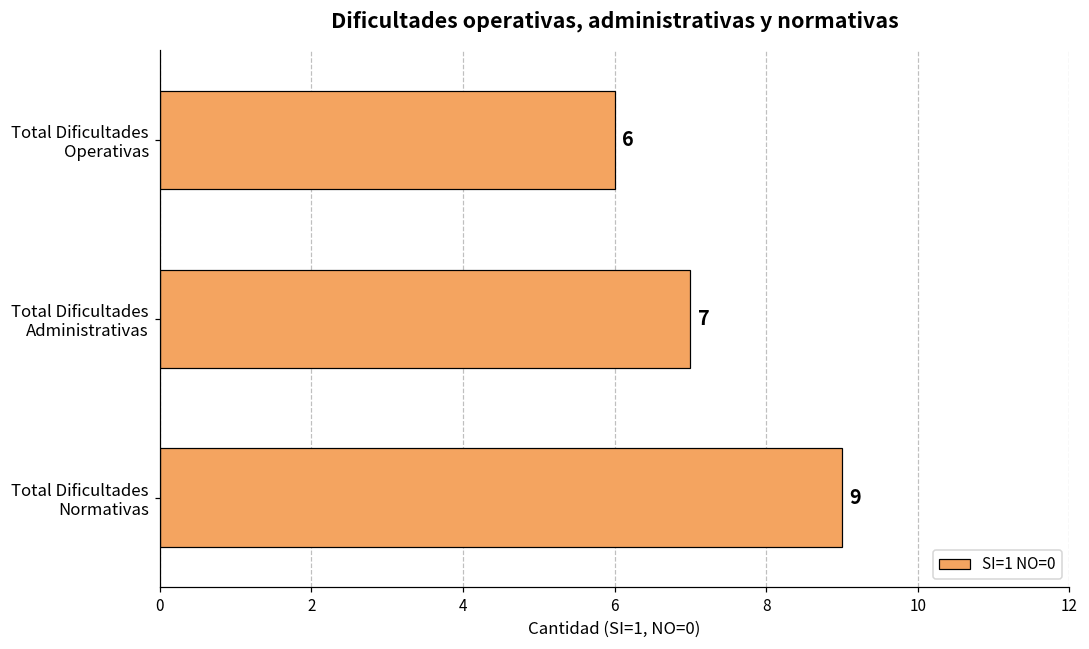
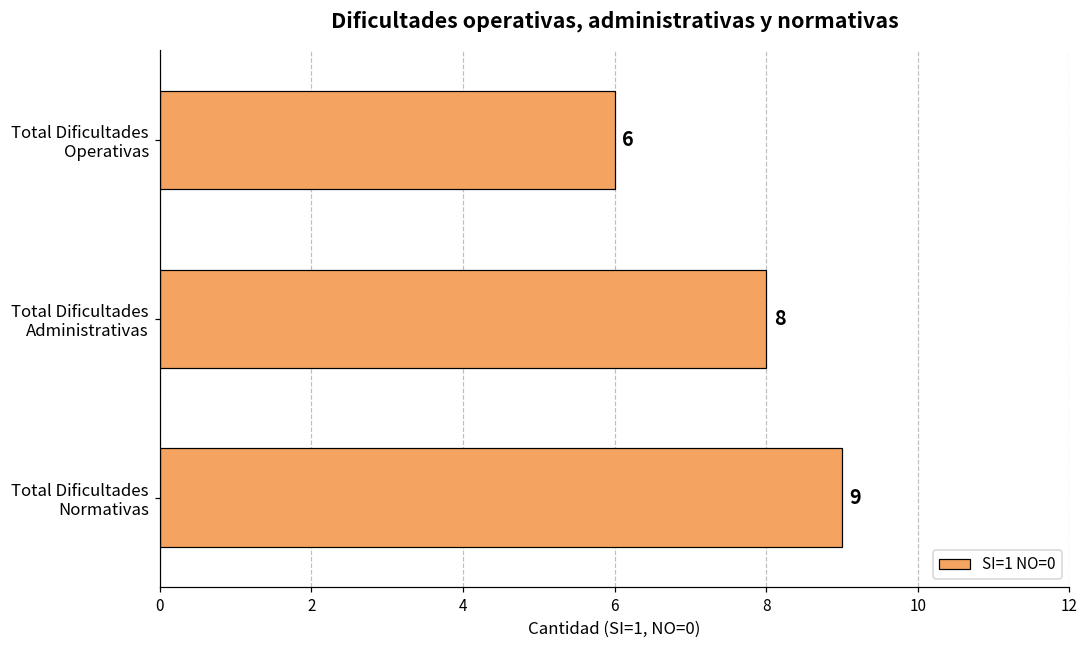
  {
    "Total Dificultades Operativas": 6,
-   "Total Dificultades Administrativas": 7,
+   "Total Dificultades Administrativas": 8,
    "Total Dificultades Normativas": 9
  }
